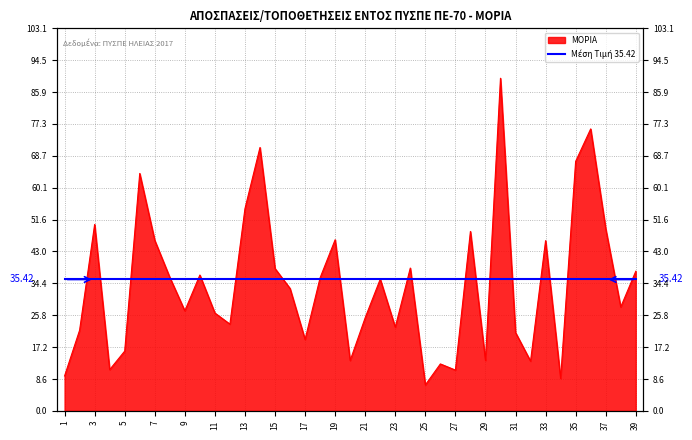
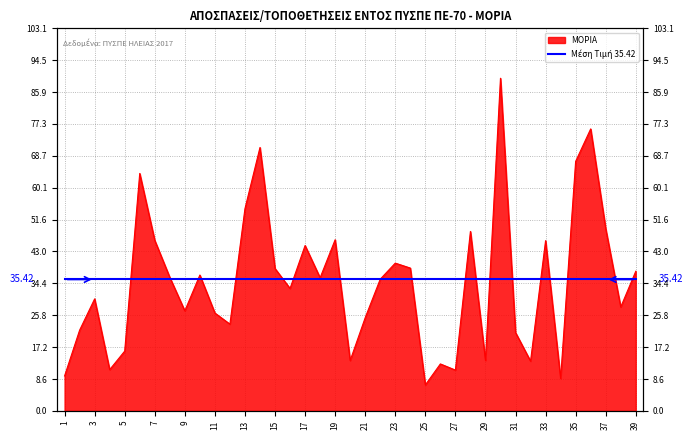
  {
    "ΜΟΡΙΑ": {
      "1": 9,
-     "3": 50,
+     "3": 30,
      "5": 16,
      "7": 46,
      "9": 27,
      "11": 26,
      "13": 55,
      "15": 38,
-     "17": 19,
+     "17": 45,
      "19": 46,
      "21": 25,
-     "23": 23,
+     "23": 40,
      "25": 7,
      "27": 11,
      "29": 14,
      "31": 21,
      "33": 46,
      "35": 67,
      "37": 49
    },
    "Μέση Τιμή 35.42": {
      "39": 35.42
    }
  }
